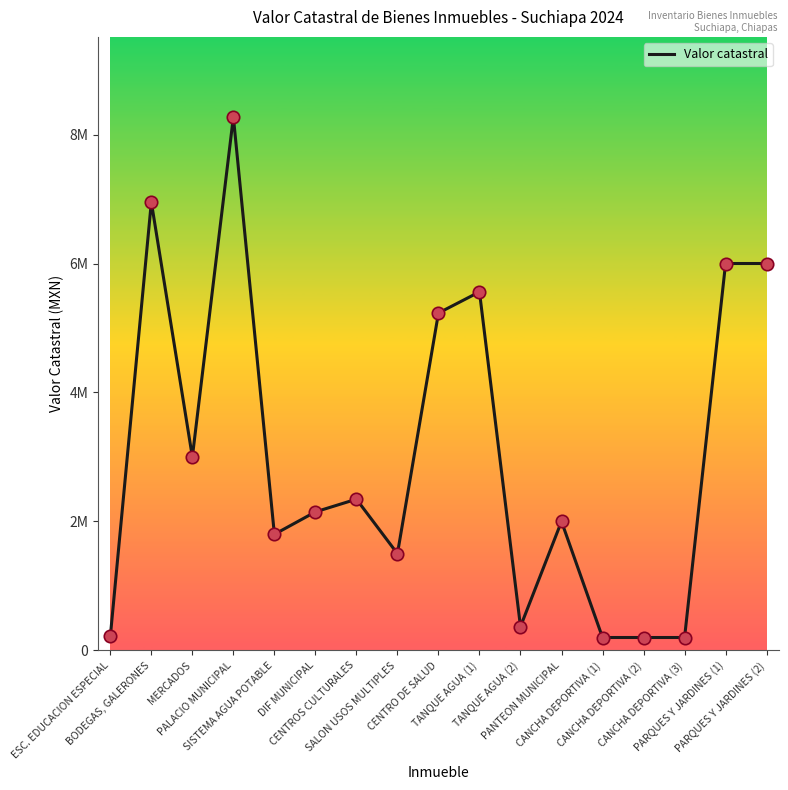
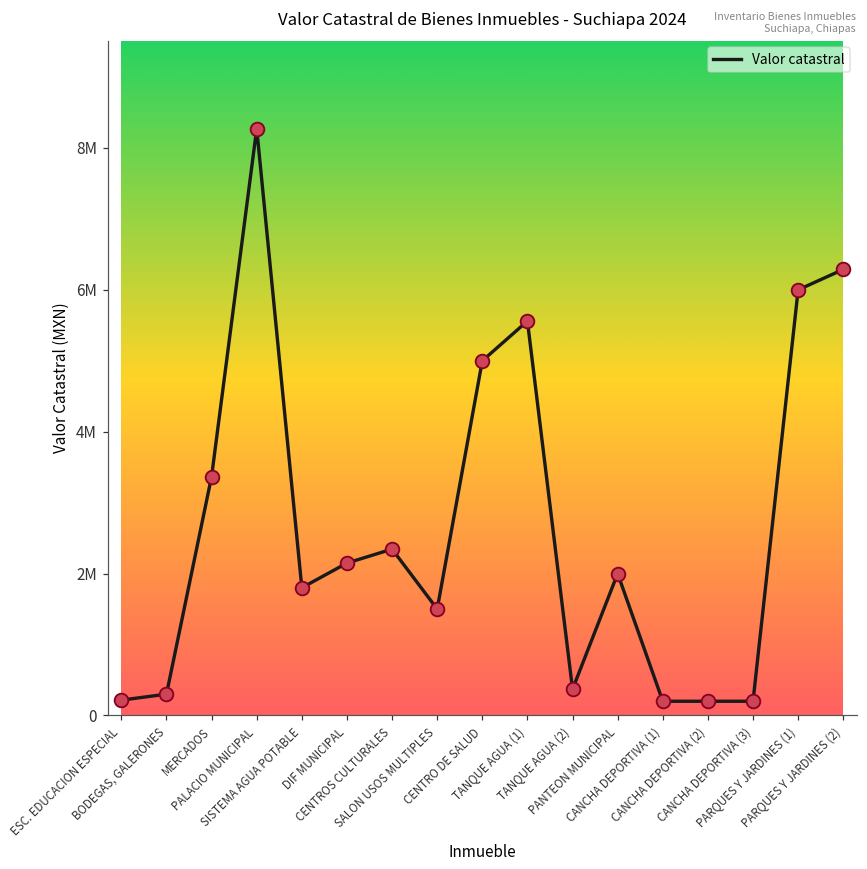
  {
    "ESC. EDUCACION ESPECIAL": 200000,
-   "BODEGAS, GALERONES": 7000000,
-   "MERCADOS": 3000000,
+   "BODEGAS, GALERONES": 300000,
+   "MERCADOS": 3400000,
    "PALACIO MUNICIPAL": 8300000,
    "SISTEMA AGUA POTABLE": 1800000,
    "DIF MUNICIPAL": 2100000,
    "CENTROS CULTURALES": 2300000,
    "SALON USOS MULTIPLES": 1500000,
-   "CENTRO DE SALUD": 5200000,
+   "CENTRO DE SALUD": 5000000,
    "TANQUE AGUA (1)": 5600000,
    "TANQUE AGUA (2)": 400000,
    "PANTEON MUNICIPAL": 2000000,
    "CANCHA DEPORTIVA (1)": 200000,
    "CANCHA DEPORTIVA (2)": 200000,
    "CANCHA DEPORTIVA (3)": 200000,
    "PARQUES Y JARDINES (1)": 6000000,
-   "PARQUES Y JARDINES (2)": 6000000
+   "PARQUES Y JARDINES (2)": 6300000
  }
